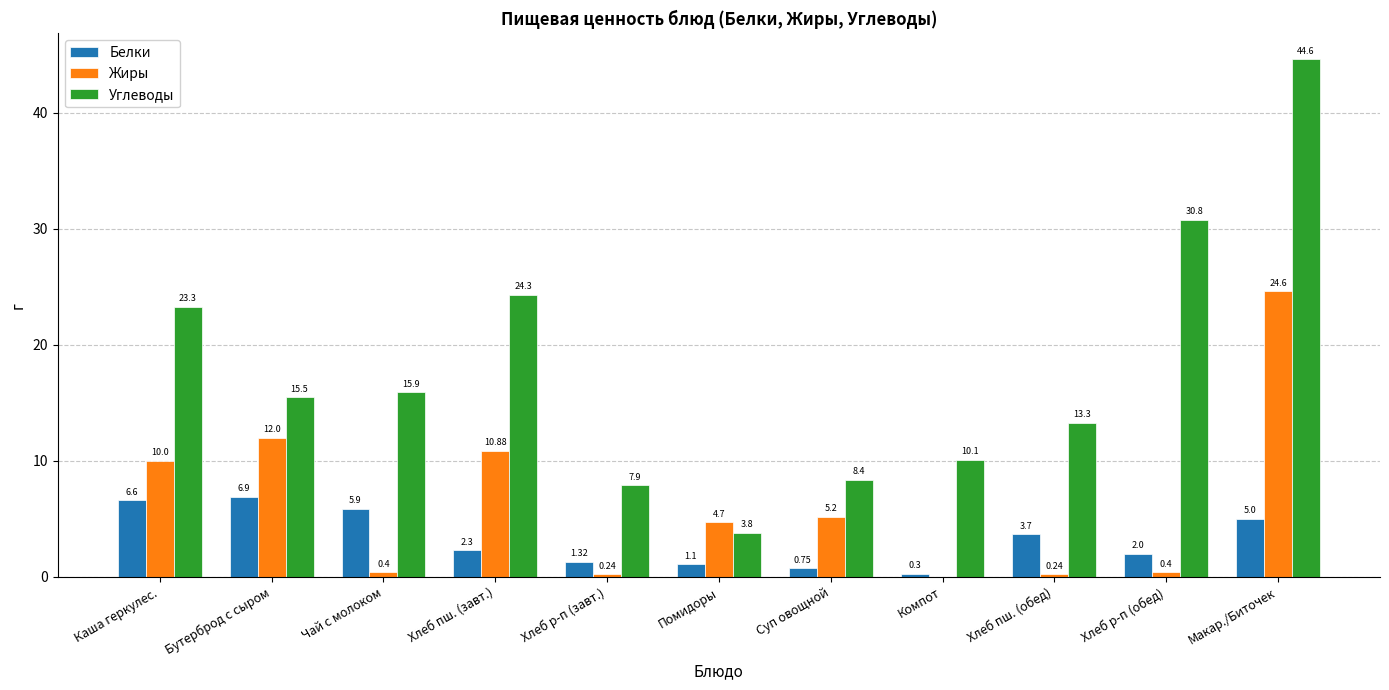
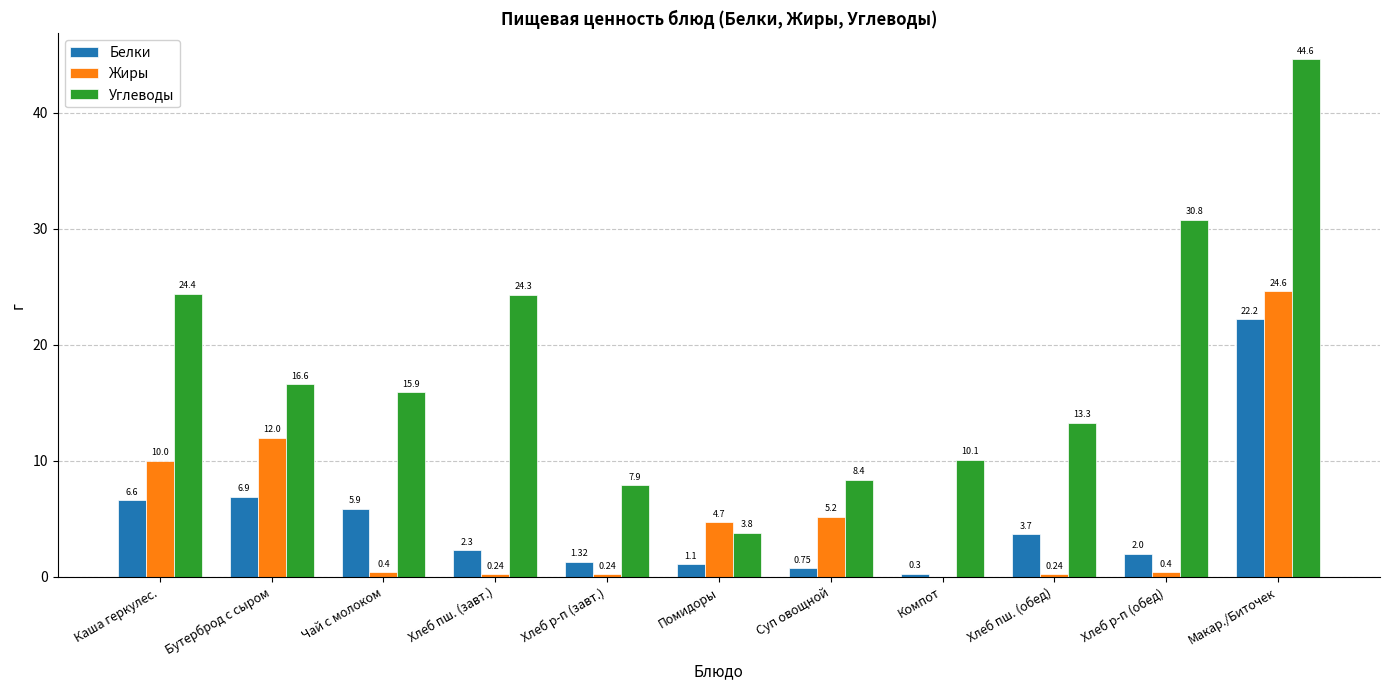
  {
    "Белки": {
      "Каша геркулес.": 6.6,
      "Бутерброд с сыром": 6.9,
      "Чай с молоком": 5.9,
      "Хлеб пш. (завт.)": 2.3,
      "Хлеб р-п (завт.)": 1.32,
      "Помидоры": 1.1,
      "Суп овощной": 0.75,
      "Компот": 0.3,
      "Хлеб пш. (обед)": 3.7,
      "Хлеб р-п (обед)": 2.0,
-     "Макар./Биточек": 5.0
+     "Макар./Биточек": 22.2
    },
    "Жиры": {
      "Каша геркулес.": 10.0,
      "Бутерброд с сыром": 12.0,
      "Чай с молоком": 0.4,
-     "Хлеб пш. (завт.)": 10.88,
+     "Хлеб пш. (завт.)": 0.24,
      "Хлеб р-п (завт.)": 0.24,
      "Помидоры": 4.7,
      "Суп овощной": 5.2,
      "Хлеб пш. (обед)": 0.24,
      "Хлеб р-п (обед)": 0.4,
      "Макар./Биточек": 24.6
    },
    "Углеводы": {
-     "Каша геркулес.": 23.3,
-     "Бутерброд с сыром": 15.5,
+     "Каша геркулес.": 24.4,
+     "Бутерброд с сыром": 16.6,
      "Чай с молоком": 15.9,
      "Хлеб пш. (завт.)": 24.3,
      "Хлеб р-п (завт.)": 7.9,
      "Помидоры": 3.8,
      "Суп овощной": 8.4,
      "Компот": 10.1,
      "Хлеб пш. (обед)": 13.3,
      "Хлеб р-п (обед)": 30.8,
      "Макар./Биточек": 44.6
    }
  }
